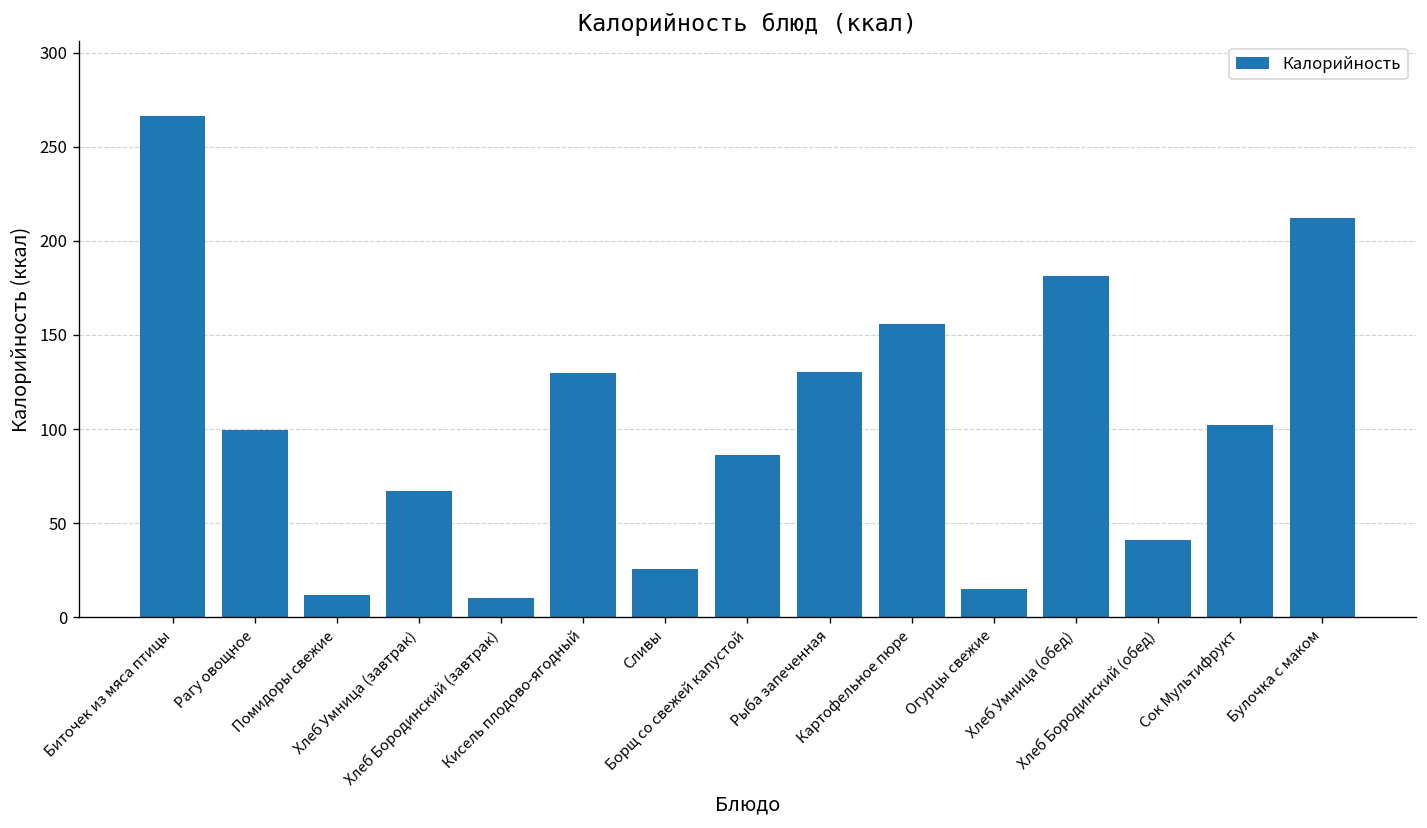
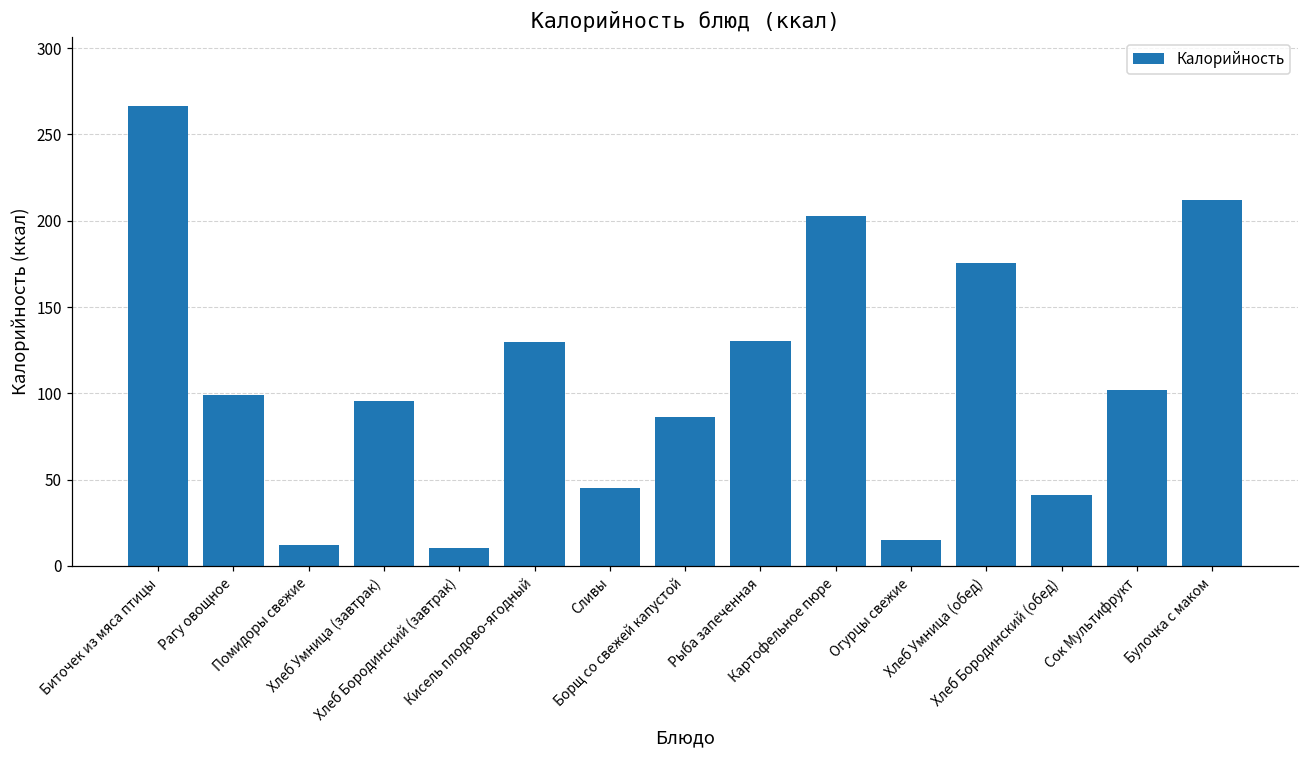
  {
    "Биточек из мяса птицы": 266,
    "Рагу овощное": 99,
    "Помидоры свежие": 12,
-   "Хлеб Умница (завтрак)": 67,
+   "Хлеб Умница (завтрак)": 96,
    "Хлеб Бородинский (завтрак)": 10,
    "Кисель плодово-ягодный": 130,
-   "Сливы": 26,
+   "Сливы": 45,
    "Борщ со свежей капустой": 86,
    "Рыба запеченная": 131,
-   "Картофельное пюре": 156,
+   "Картофельное пюре": 203,
    "Огурцы свежие": 15,
-   "Хлеб Умница (обед)": 181,
+   "Хлеб Умница (обед)": 175,
    "Хлеб Бородинский (обед)": 41,
    "Сок Мультифрукт": 102,
    "Булочка с маком": 212
  }
